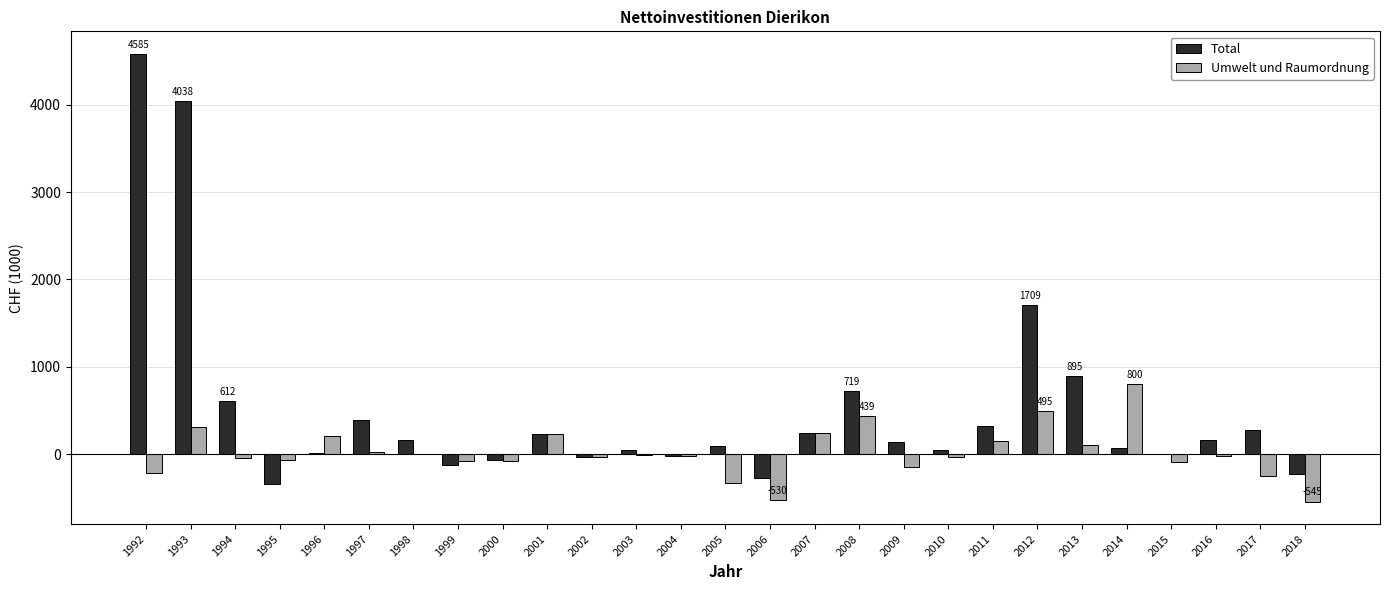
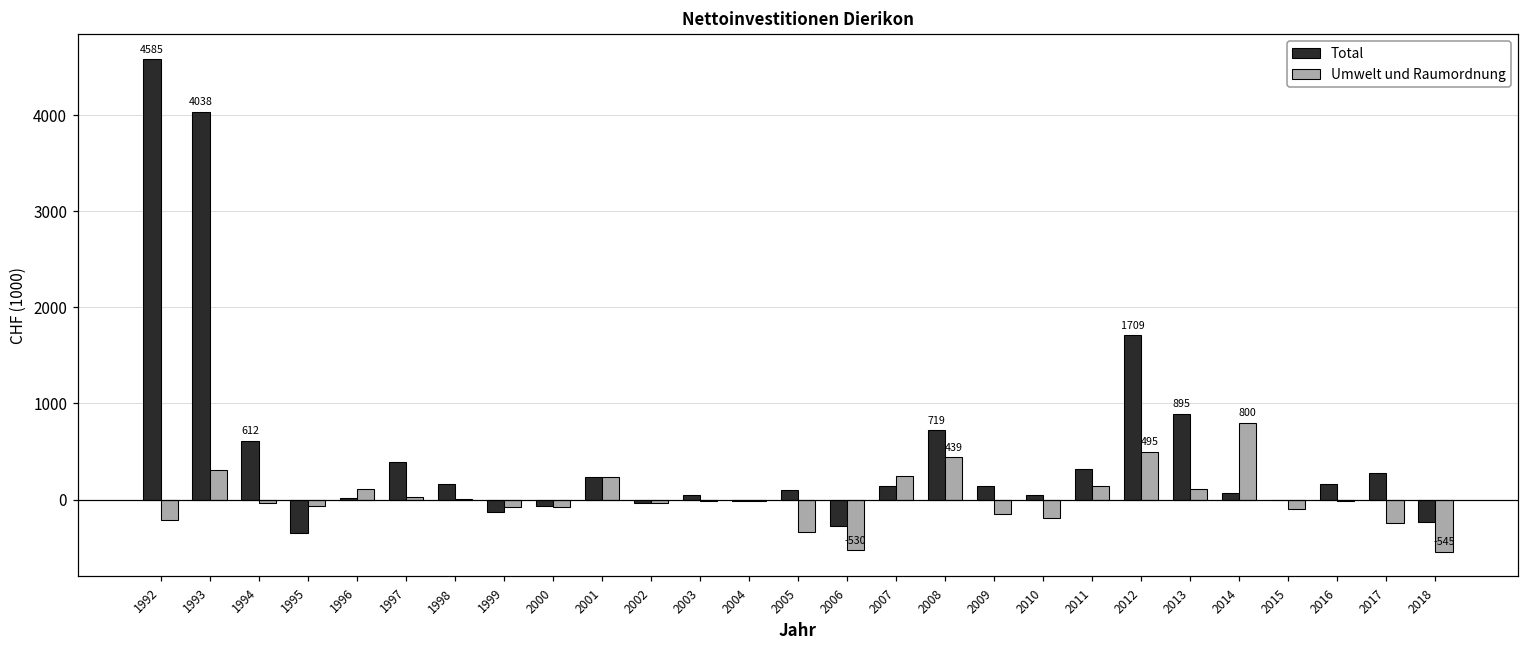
  {
    "Total": {
      "1995": -300,
      "1997": 400,
      "1998": 200,
      "1999": -100,
      "2000": -100,
      "2001": 200,
      "2002": 0,
      "2003": 0,
      "2005": 100,
      "2006": -300,
-     "2007": 200,
+     "2007": 100,
      "2009": 100,
      "2010": 100,
      "2011": 300,
      "2014": 100,
      "2016": 200,
      "2017": 300,
      "2018": -200
    },
    "Umwelt und Raumordnung": {
      "1992": -200,
      "1993": 300,
      "1994": 0,
      "1995": -100,
-     "1996": 200,
+     "1996": 100,
      "1999": -100,
      "2000": -100,
      "2001": 200,
      "2002": 0,
      "2005": -300,
      "2007": 200,
      "2009": -200,
-     "2010": 0,
+     "2010": -200,
      "2011": 100,
      "2013": 100,
      "2015": -100,
      "2017": -200
    }
  }
